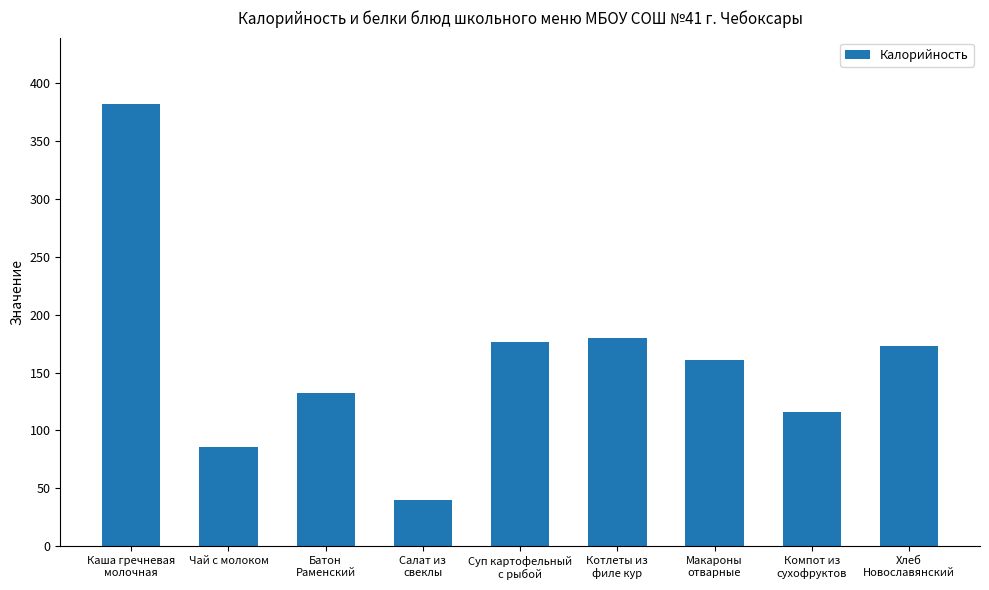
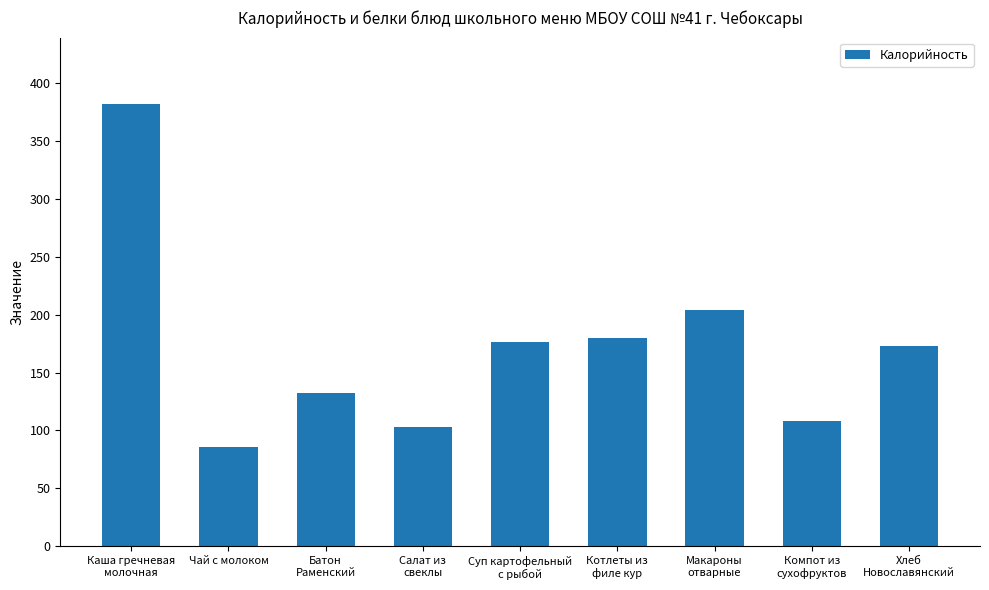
  {
    "Каша гречневая молочная": 382,
    "Чай с молоком": 86,
    "Батон Раменский": 133,
-   "Салат из свеклы": 40,
+   "Салат из свеклы": 103,
    "Суп картофельный с рыбой": 176,
    "Котлеты из филе кур": 180,
-   "Макароны отварные": 161,
-   "Компот из сухофруктов": 116,
+   "Макароны отварные": 204,
+   "Компот из сухофруктов": 108,
    "Хлеб Новославянский": 173
  }
